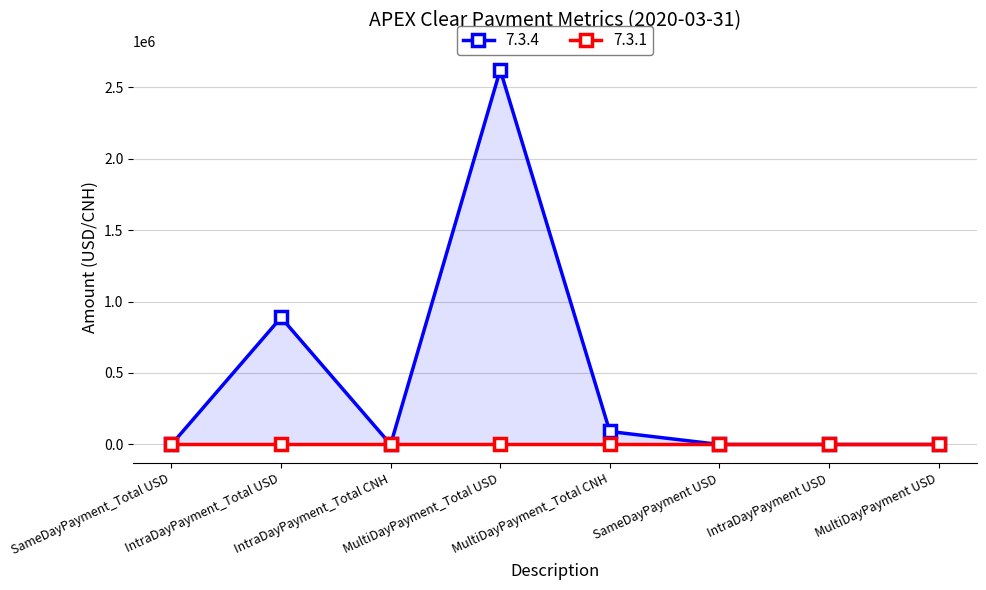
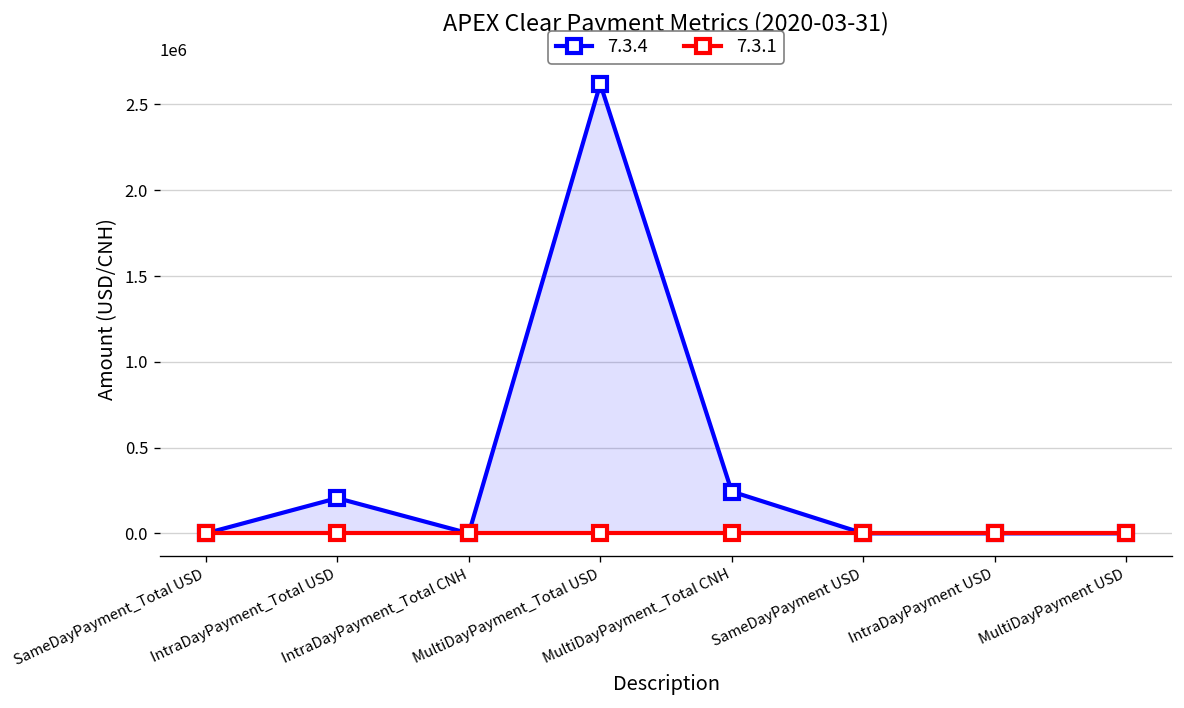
  {
    "7.3.4": {
-     "IntraDayPayment_Total USD": 890000,
+     "IntraDayPayment_Total USD": 210000,
      "MultiDayPayment_Total USD": 2620000,
-     "MultiDayPayment_Total CNH": 90000
+     "MultiDayPayment_Total CNH": 240000
    },
    "7.3.1": {
      "IntraDayPayment_Total USD": 0,
      "MultiDayPayment_Total USD": 0,
      "MultiDayPayment_Total CNH": 0
    }
  }
